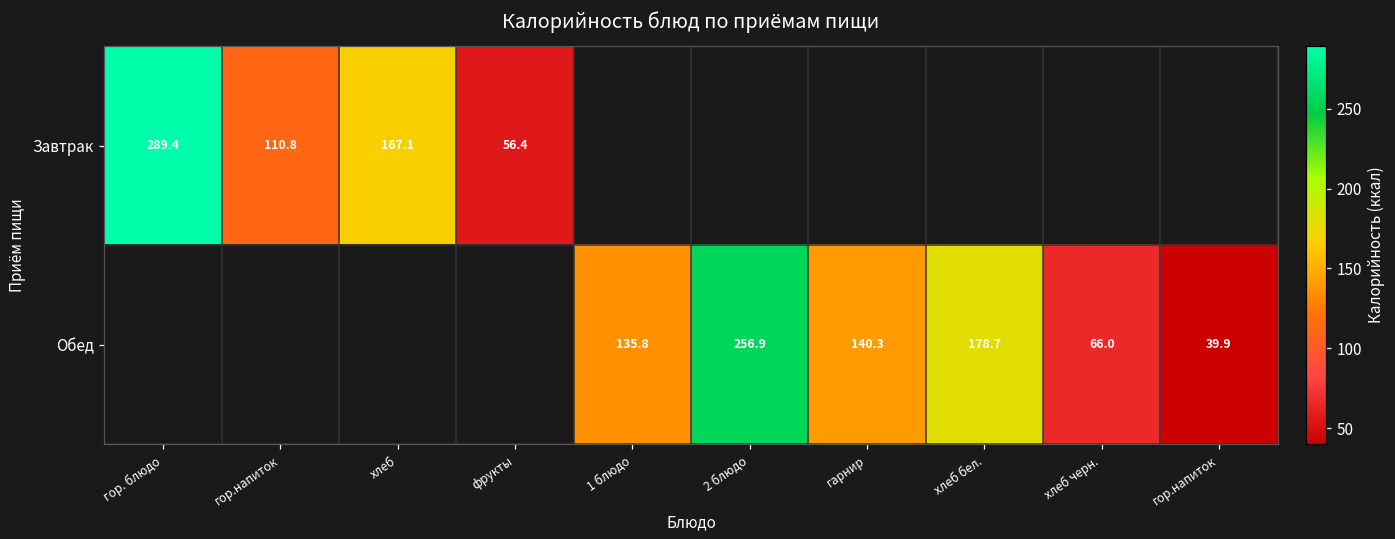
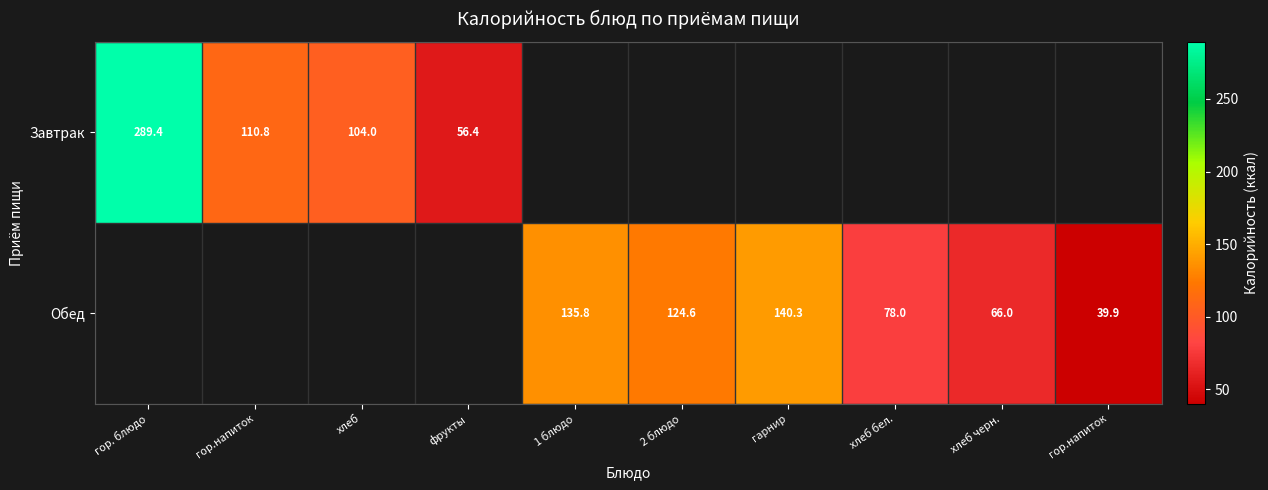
  {
    "Завтрак": {
      "гор. блюдо": 289.4,
      "гор.напиток": 110.8,
-     "хлеб": 167.1,
+     "хлеб": 104.0,
      "фрукты": 56.4
    },
    "Обед": {
      "1 блюдо": 135.8,
-     "2 блюдо": 256.9,
+     "2 блюдо": 124.6,
      "гарнир": 140.3,
-     "хлеб бел.": 178.7,
+     "хлеб бел.": 78.0,
      "хлеб черн.": 66.0,
      "гор.напиток": 39.9
    }
  }
